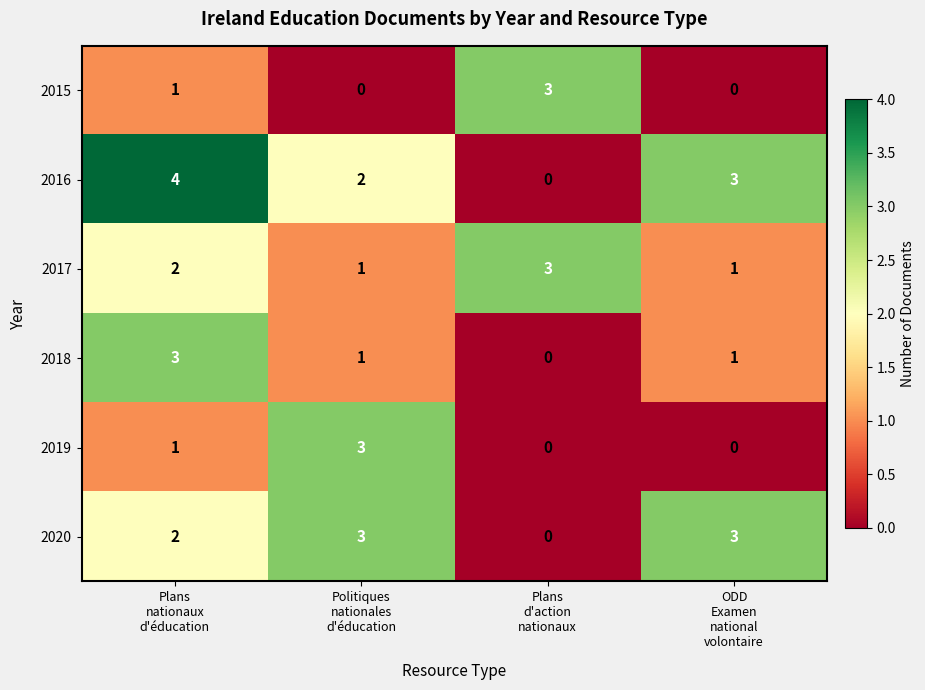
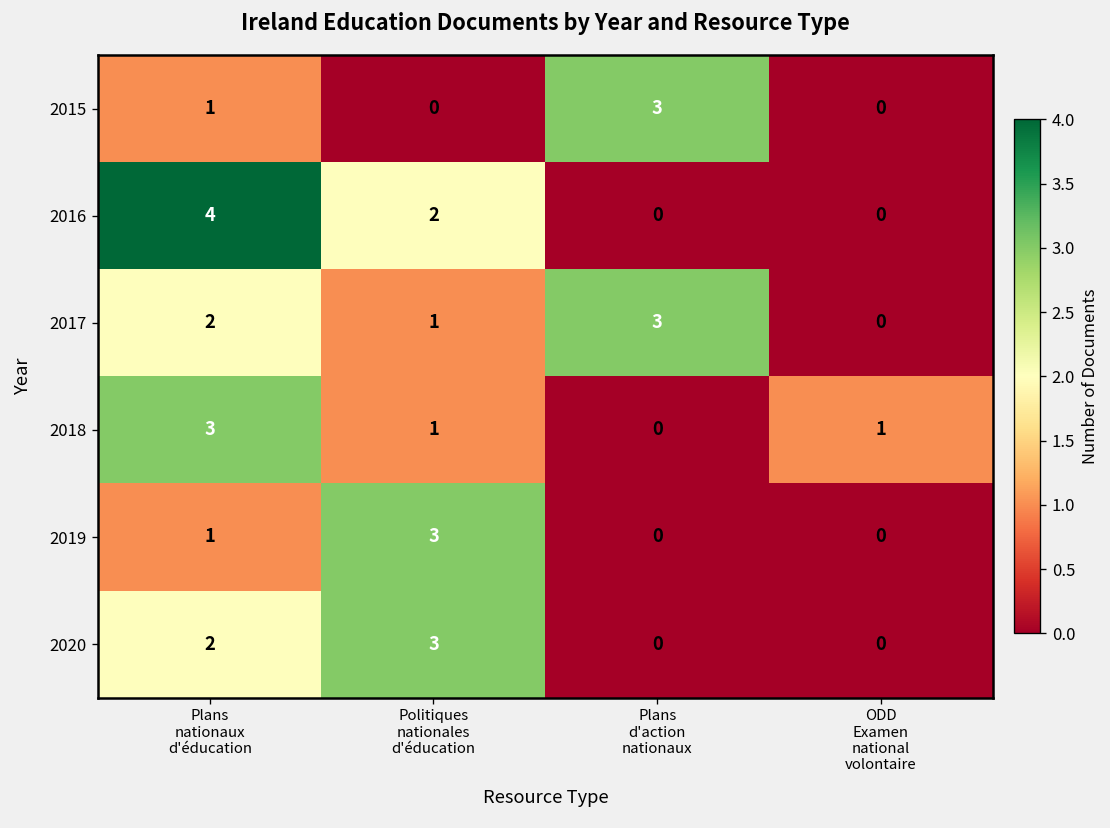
  {
    "2015": {
      "Plans nationaux d'éducation": 1,
      "Politiques nationales d'éducation": 0,
      "Plans d'action nationaux": 3,
      "ODD Examen national volontaire": 0
    },
    "2016": {
      "Plans nationaux d'éducation": 4,
      "Politiques nationales d'éducation": 2,
      "Plans d'action nationaux": 0,
-     "ODD Examen national volontaire": 3
+     "ODD Examen national volontaire": 0
    },
    "2017": {
      "Plans nationaux d'éducation": 2,
      "Politiques nationales d'éducation": 1,
      "Plans d'action nationaux": 3,
-     "ODD Examen national volontaire": 1
+     "ODD Examen national volontaire": 0
    },
    "2018": {
      "Plans nationaux d'éducation": 3,
      "Politiques nationales d'éducation": 1,
      "Plans d'action nationaux": 0,
      "ODD Examen national volontaire": 1
    },
    "2019": {
      "Plans nationaux d'éducation": 1,
      "Politiques nationales d'éducation": 3,
      "Plans d'action nationaux": 0,
      "ODD Examen national volontaire": 0
    },
    "2020": {
      "Plans nationaux d'éducation": 2,
      "Politiques nationales d'éducation": 3,
      "Plans d'action nationaux": 0,
-     "ODD Examen national volontaire": 3
+     "ODD Examen national volontaire": 0
    }
  }
